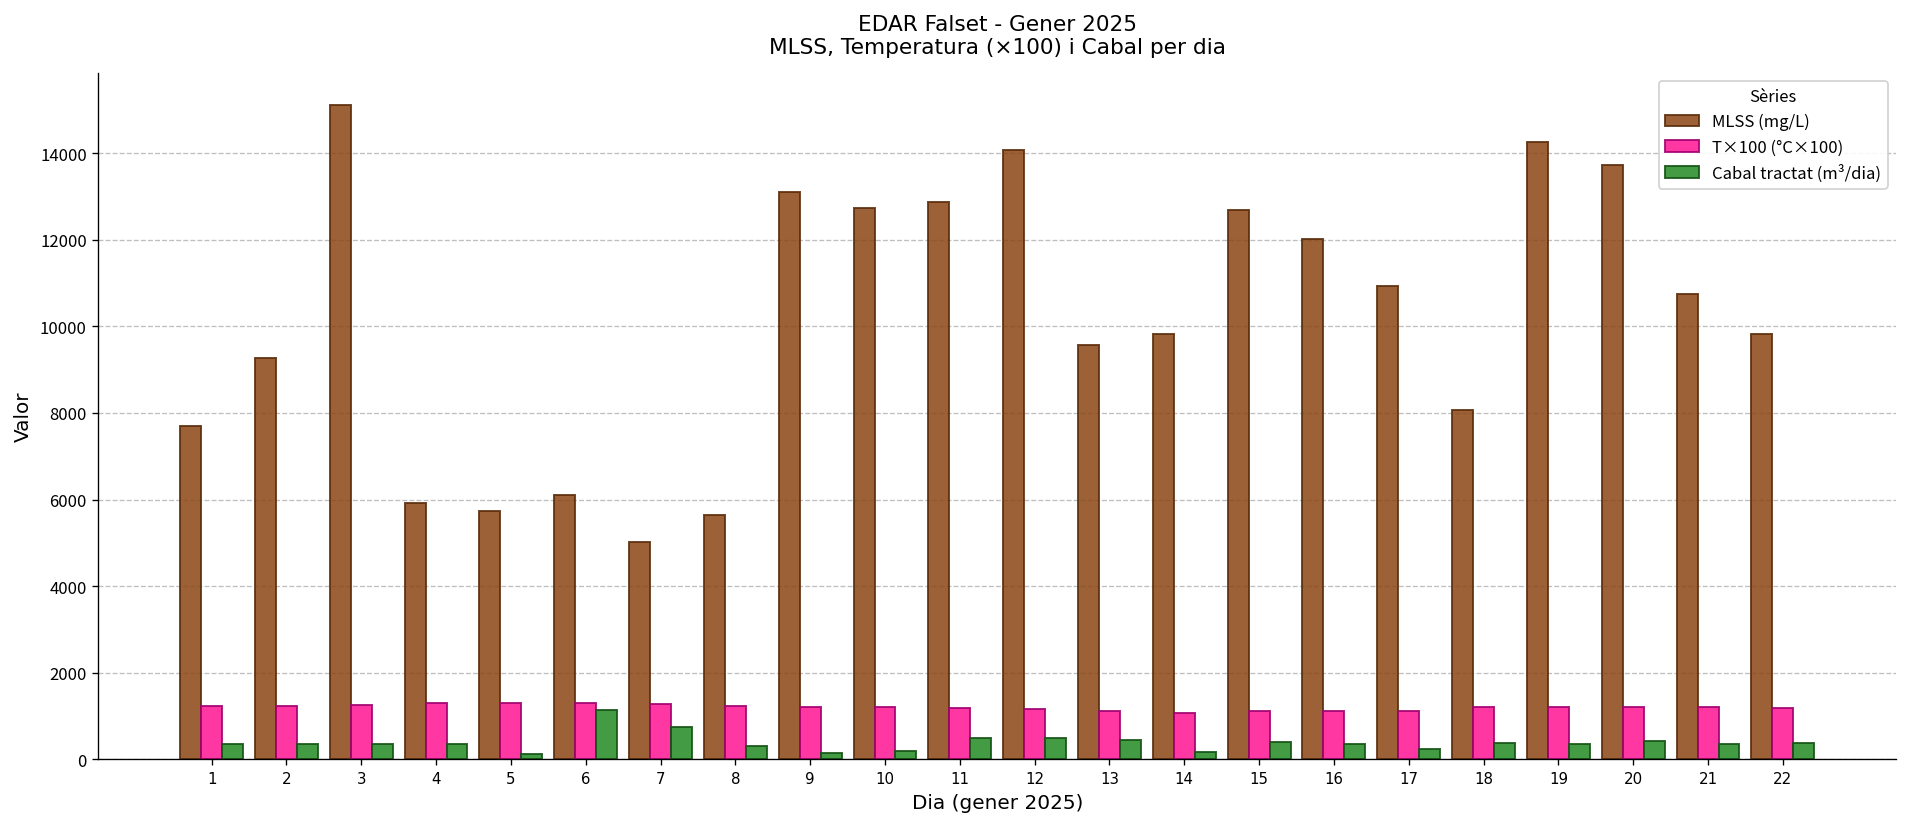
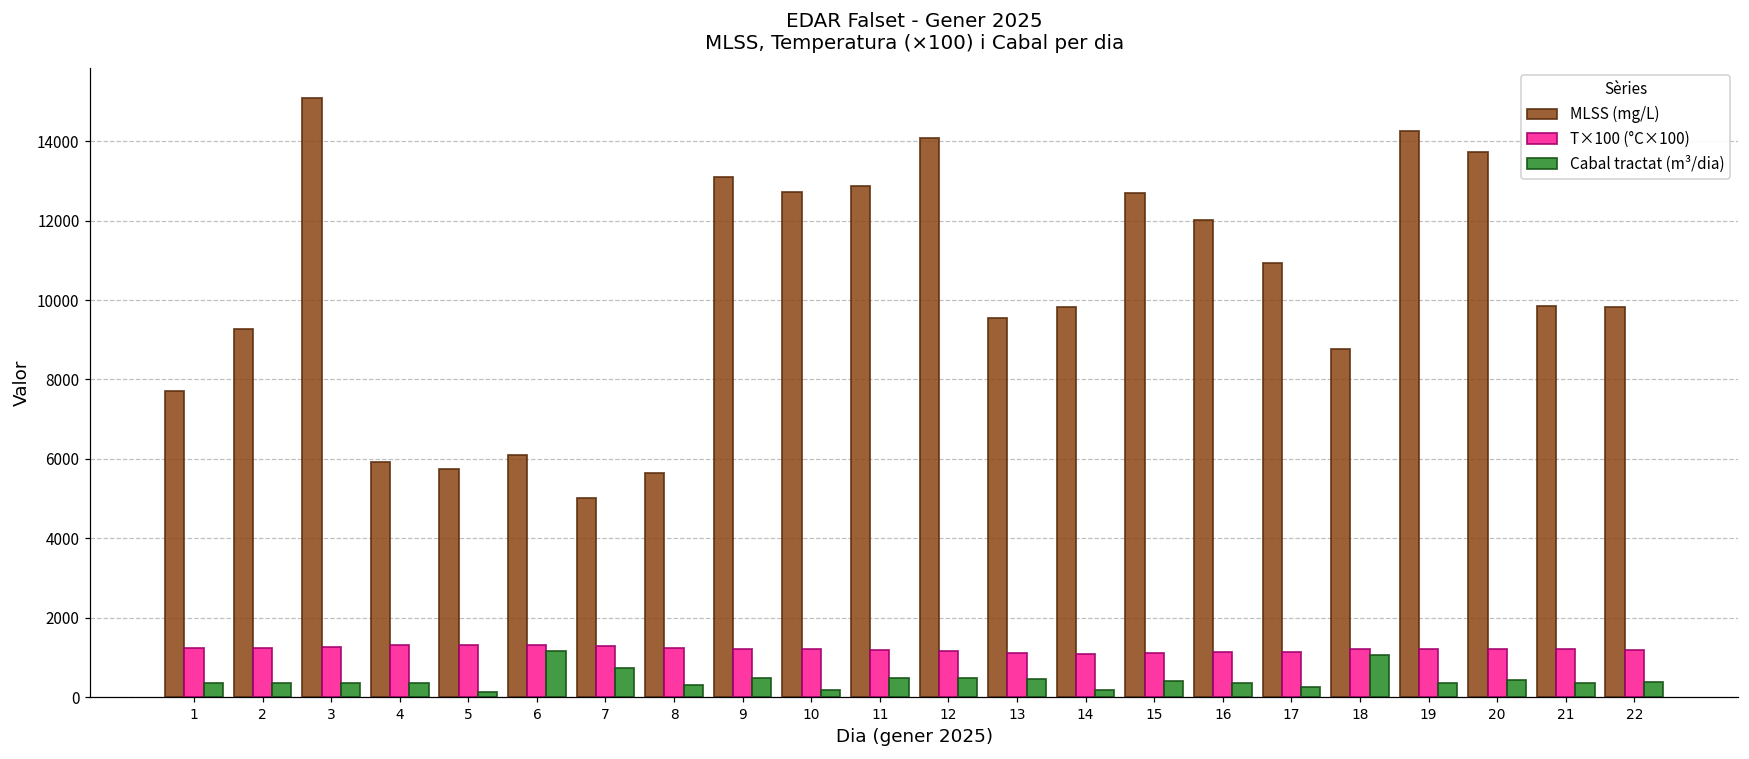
  {
    "MLSS (mg/L)": {
      "1": 7700,
      "2": 9300,
      "3": 15100,
      "4": 5900,
      "5": 5700,
      "6": 6100,
      "7": 5000,
      "8": 5600,
      "9": 13100,
      "10": 12700,
      "11": 12900,
      "12": 14100,
      "13": 9600,
      "14": 9800,
      "15": 12700,
      "16": 12000,
      "17": 10900,
-     "18": 8100,
+     "18": 8800,
      "19": 14300,
      "20": 13700,
-     "21": 10800,
+     "21": 9800,
      "22": 9800
    },
    "T×100 (°C×100)": {
      "1": 1200,
      "2": 1200,
      "3": 1300,
      "4": 1300,
      "5": 1300,
      "6": 1300,
      "7": 1300,
      "8": 1200,
      "9": 1200,
      "10": 1200,
      "11": 1200,
      "12": 1200,
      "13": 1100,
      "14": 1100,
      "15": 1100,
      "16": 1100,
      "17": 1100,
      "18": 1200,
      "19": 1200,
      "20": 1200,
      "21": 1200,
      "22": 1200
    },
    "Cabal tractat (m³/dia)": {
      "1": 400,
      "2": 400,
      "3": 300,
      "4": 400,
      "5": 100,
      "6": 1200,
      "7": 700,
      "8": 300,
-     "9": 200,
+     "9": 500,
      "10": 200,
      "11": 500,
      "12": 500,
      "13": 400,
      "14": 200,
      "15": 400,
      "16": 400,
      "17": 300,
-     "18": 400,
+     "18": 1100,
      "19": 300,
      "20": 400,
      "21": 400,
      "22": 400
    }
  }
